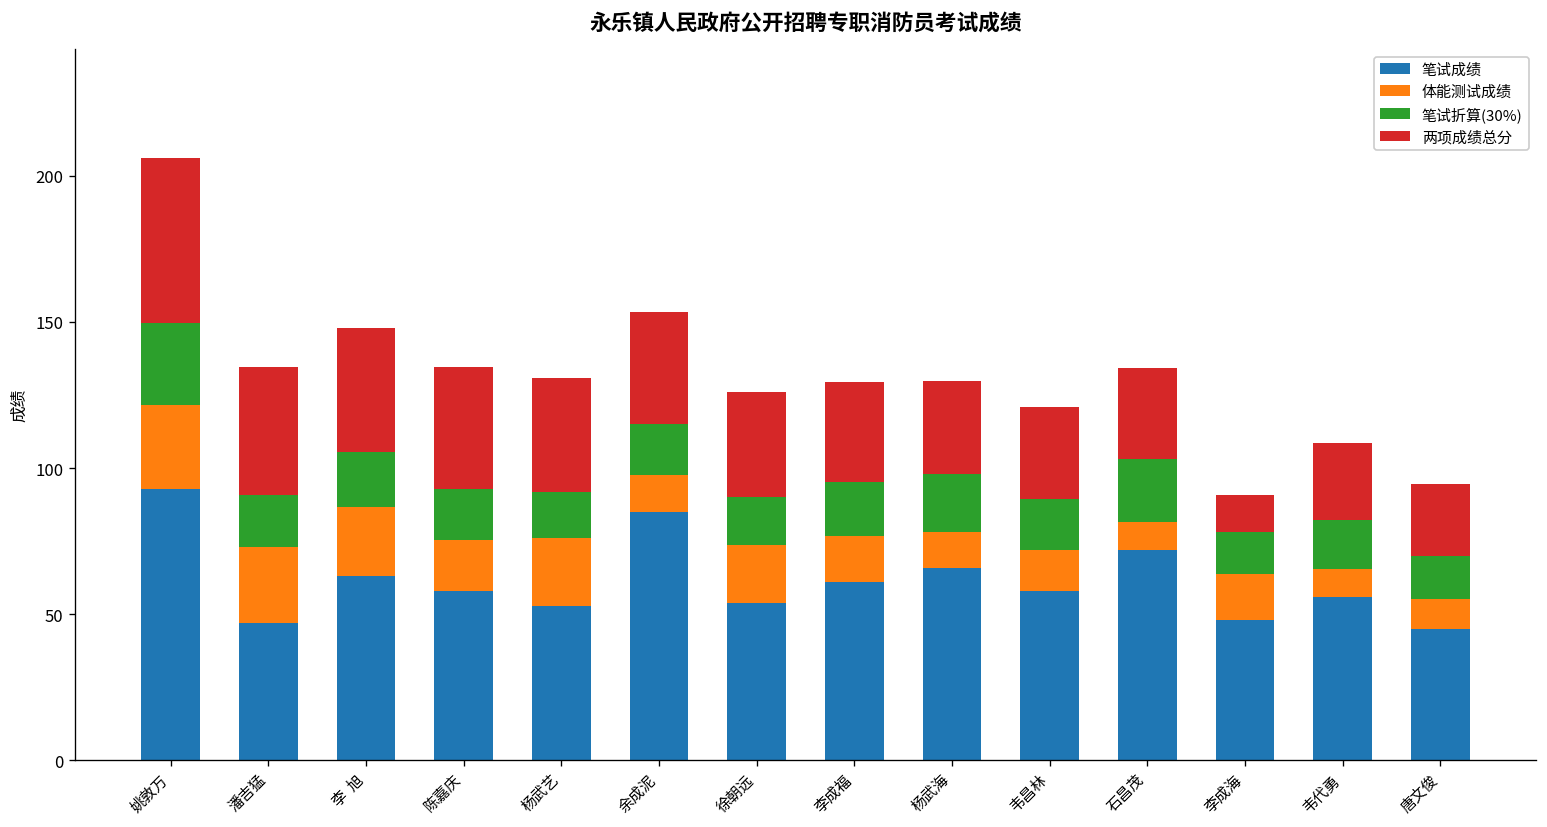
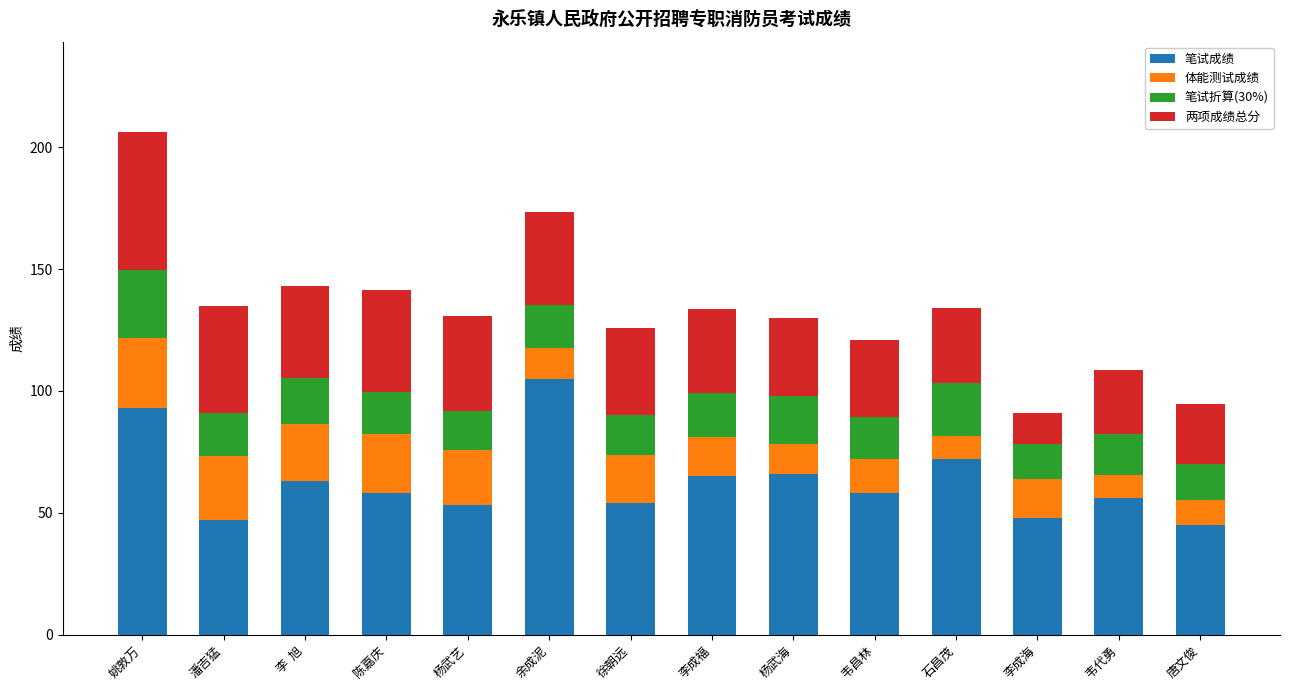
  {
    "笔试成绩": {
      "姚敦万": 93,
      "潘吉猛": 47,
      "李 旭": 63,
      "陈嘉庆": 58,
      "杨武艺": 53,
-     "余成泥": 85,
+     "余成泥": 105,
      "徐朝远": 54,
-     "李成福": 61,
+     "李成福": 65,
      "杨武海": 66,
      "韦昌林": 58,
      "石昌茂": 72,
      "李成海": 48,
      "韦代勇": 56,
      "唐文俊": 45
    },
    "体能测试成绩": {
      "姚敦万": 29,
      "潘吉猛": 26,
      "李 旭": 24,
-     "陈嘉庆": 18,
+     "陈嘉庆": 24,
      "杨武艺": 23,
      "余成泥": 13,
      "徐朝远": 20,
      "李成福": 16,
      "杨武海": 12,
      "韦昌林": 14,
      "石昌茂": 10,
      "李成海": 16,
      "韦代勇": 10,
      "唐文俊": 10
    },
    "笔试折算(30%)": {
      "姚敦万": 28,
      "潘吉猛": 18,
      "李 旭": 19,
      "陈嘉庆": 17,
      "杨武艺": 16,
      "余成泥": 17,
      "徐朝远": 16,
      "李成福": 18,
      "杨武海": 20,
      "韦昌林": 17,
      "石昌茂": 22,
      "李成海": 14,
      "韦代勇": 17,
      "唐文俊": 15
    },
    "两项成绩总分": {
      "姚敦万": 57,
      "潘吉猛": 44,
-     "李 旭": 43,
+     "李 旭": 38,
      "陈嘉庆": 42,
      "杨武艺": 39,
      "余成泥": 38,
      "徐朝远": 36,
      "李成福": 34,
      "杨武海": 32,
      "韦昌林": 31,
      "石昌茂": 31,
      "李成海": 13,
      "韦代勇": 26,
      "唐文俊": 25
    }
  }
